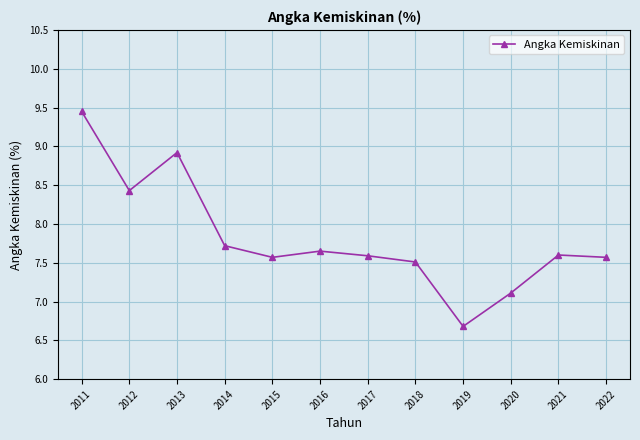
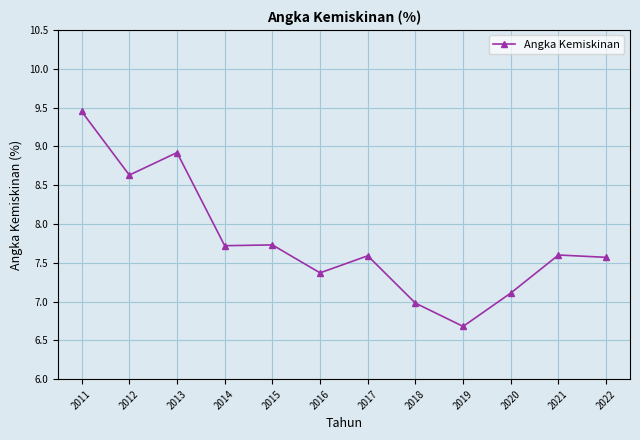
  {
    "2011": 9.5,
-   "2012": 8.4,
+   "2012": 8.6,
    "2013": 8.9,
    "2014": 7.7,
-   "2015": 7.6,
-   "2016": 7.7,
+   "2015": 7.7,
+   "2016": 7.4,
    "2017": 7.6,
-   "2018": 7.5,
+   "2018": 7.0,
    "2019": 6.7,
    "2020": 7.1,
    "2021": 7.6,
    "2022": 7.6
  }
